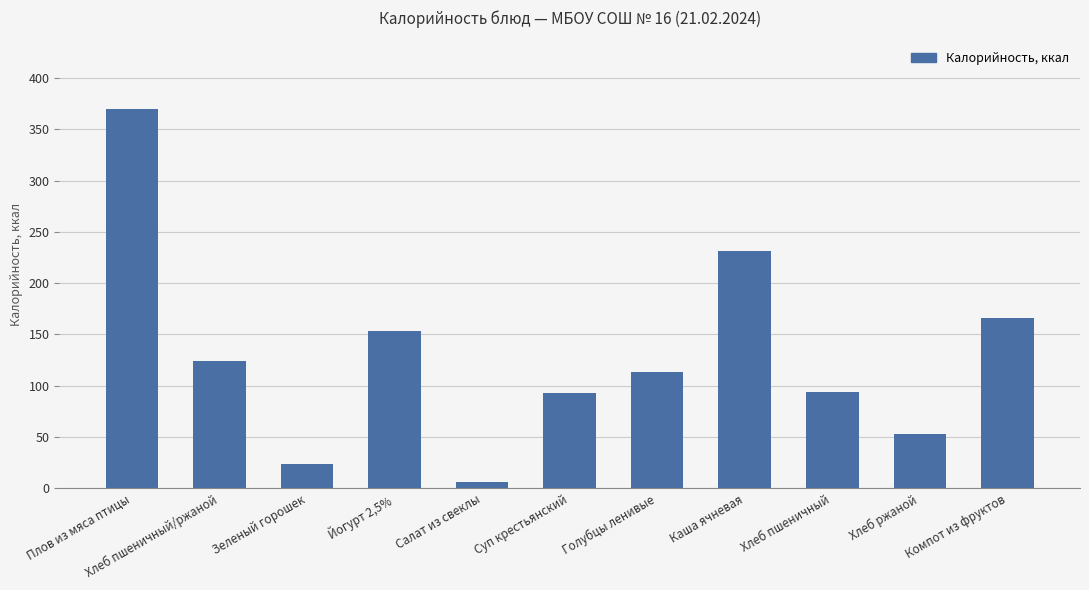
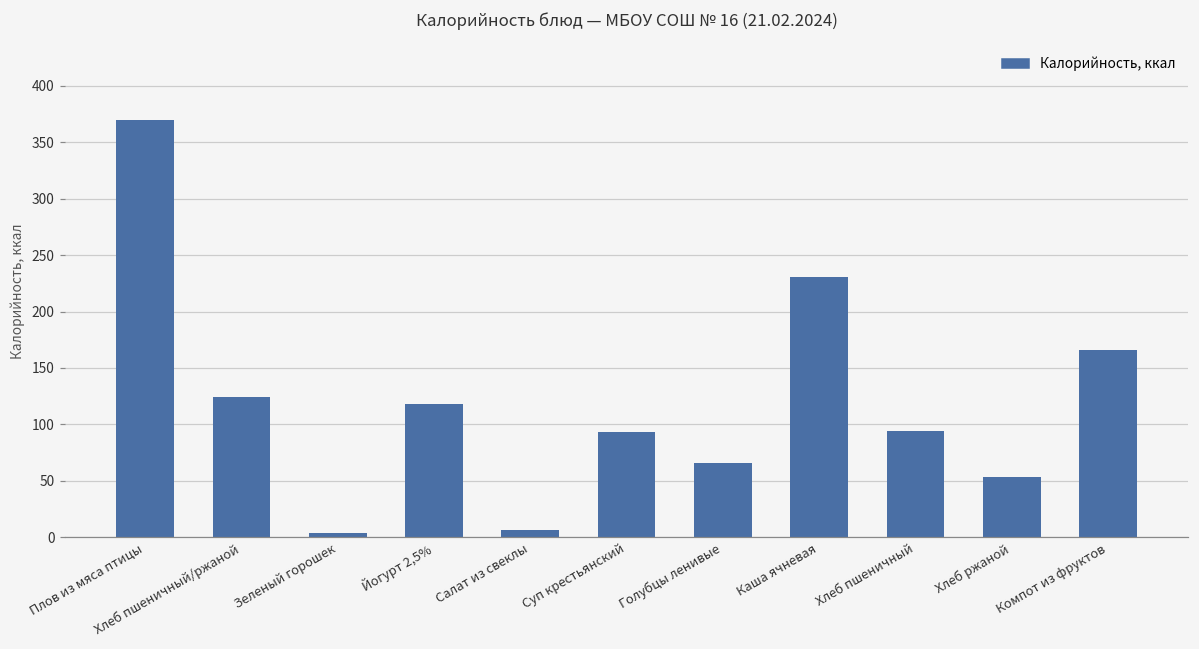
  {
    "Плов из мяса птицы": 370,
    "Хлеб пшеничный/ржаной": 124,
-   "Зеленый горошек": 24,
-   "Йогурт 2,5%": 153,
+   "Зеленый горошек": 4,
+   "Йогурт 2,5%": 118,
    "Салат из свеклы": 6,
    "Суп крестьянский": 93,
-   "Голубцы ленивые": 113,
+   "Голубцы ленивые": 66,
    "Каша ячневая": 231,
    "Хлеб пшеничный": 94,
    "Хлеб ржаной": 53,
    "Компот из фруктов": 166
  }
